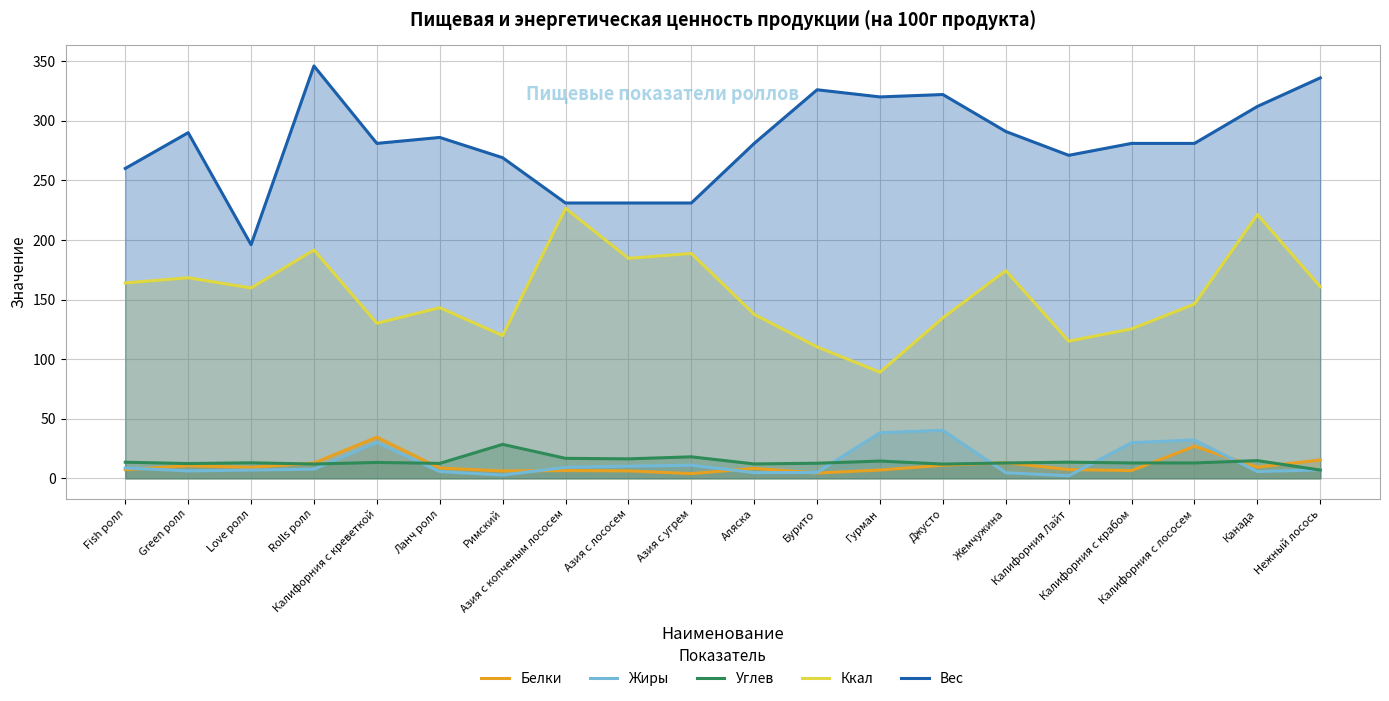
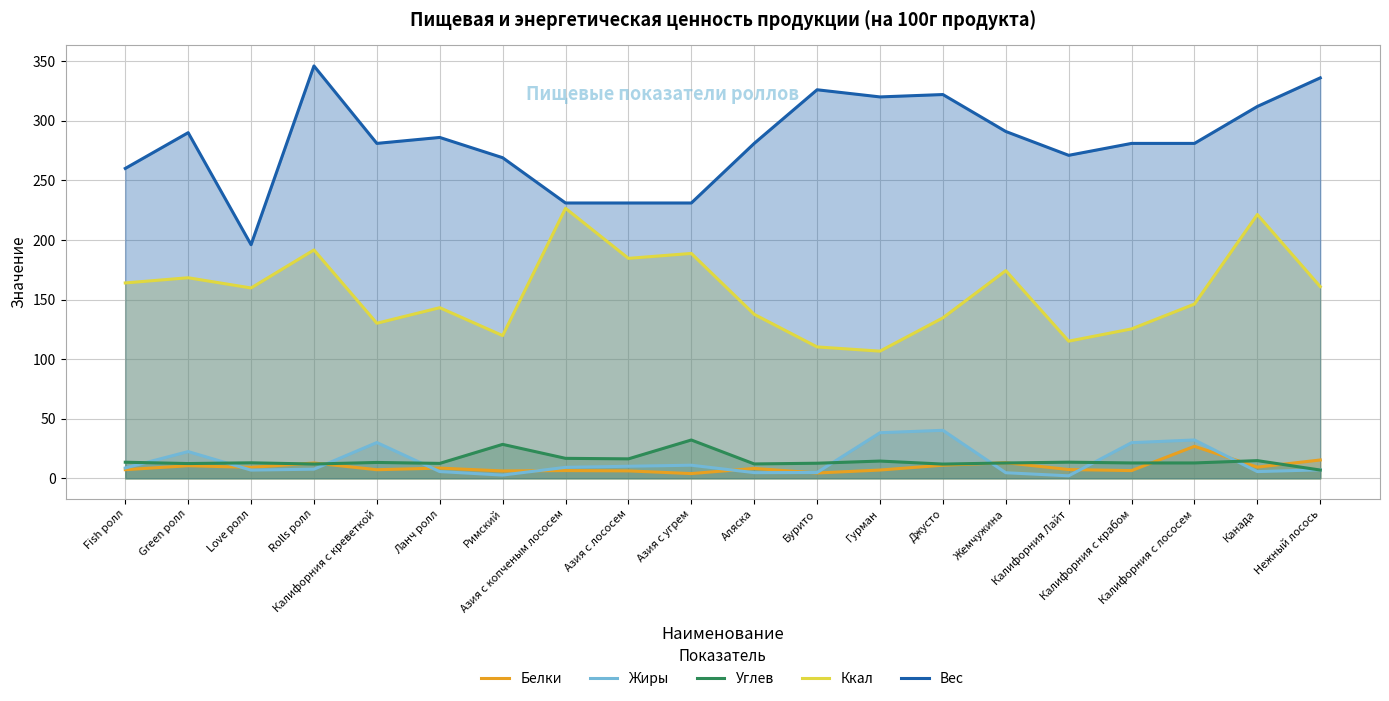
  {
    "Белки": {
      "Love ролл": 9,
-     "Калифорния с креветкой": 34,
+     "Калифорния с креветкой": 7,
      "Ланч ролл": 9,
      "Римский": 6,
      "Азия с копченым лососем": 6,
      "Азия с лососем": 6,
      "Азия с угрем": 4,
      "Аляска": 8,
      "Гурман": 7,
      "Калифорния Лайт": 7,
      "Калифорния с крабом": 6,
      "Калифорния с лососем": 27,
      "Канада": 9,
      "Нежный лосось": 15
    },
    "Жиры": {
-     "Green ролл": 6,
+     "Green ролл": 22,
      "Love ролл": 7,
      "Rolls ролл": 8,
      "Калифорния с креветкой": 30,
      "Ланч ролл": 6,
      "Римский": 3,
      "Азия с копченым лососем": 9,
      "Азия с лососем": 10,
      "Азия с угрем": 11,
      "Аляска": 5,
      "Гурман": 38,
      "Джусто": 40,
      "Жемчужина": 5,
      "Калифорния Лайт": 2,
      "Калифорния с крабом": 30,
      "Калифорния с лососем": 32,
      "Канада": 6
    },
    "Углев": {
      "Fish ролл": 13,
      "Love ролл": 13,
      "Калифорния с креветкой": 13,
      "Ланч ролл": 13,
      "Римский": 28,
      "Азия с копченым лососем": 17,
      "Азия с лососем": 16,
-     "Азия с угрем": 18,
+     "Азия с угрем": 32,
      "Аляска": 12,
      "Бурито": 13,
      "Гурман": 14,
      "Калифорния Лайт": 14,
      "Калифорния с крабом": 13,
      "Калифорния с лососем": 13,
      "Канада": 15
    },
    "Ккал": {
      "Fish ролл": 164,
      "Green ролл": 168,
      "Love ролл": 160,
      "Rolls ролл": 192,
      "Калифорния с креветкой": 130,
      "Ланч ролл": 143,
      "Римский": 120,
      "Азия с копченым лососем": 227,
      "Азия с лососем": 185,
      "Азия с угрем": 189,
      "Аляска": 138,
      "Бурито": 110,
-     "Гурман": 89,
+     "Гурман": 107,
      "Джусто": 135,
      "Жемчужина": 174,
      "Калифорния Лайт": 115,
      "Калифорния с крабом": 125,
      "Калифорния с лососем": 146,
      "Канада": 221,
      "Нежный лосось": 161
    },
    "Вес": {
      "Fish ролл": 260,
      "Green ролл": 290,
      "Love ролл": 196,
      "Rolls ролл": 346,
      "Калифорния с креветкой": 281,
      "Ланч ролл": 286,
      "Римский": 269,
      "Азия с копченым лососем": 231,
      "Азия с лососем": 231,
      "Азия с угрем": 231,
      "Аляска": 281,
      "Бурито": 326,
      "Гурман": 320,
      "Джусто": 322,
      "Жемчужина": 291,
      "Калифорния Лайт": 271,
      "Калифорния с крабом": 281,
      "Калифорния с лососем": 281,
      "Канада": 312,
      "Нежный лосось": 336
    }
  }
